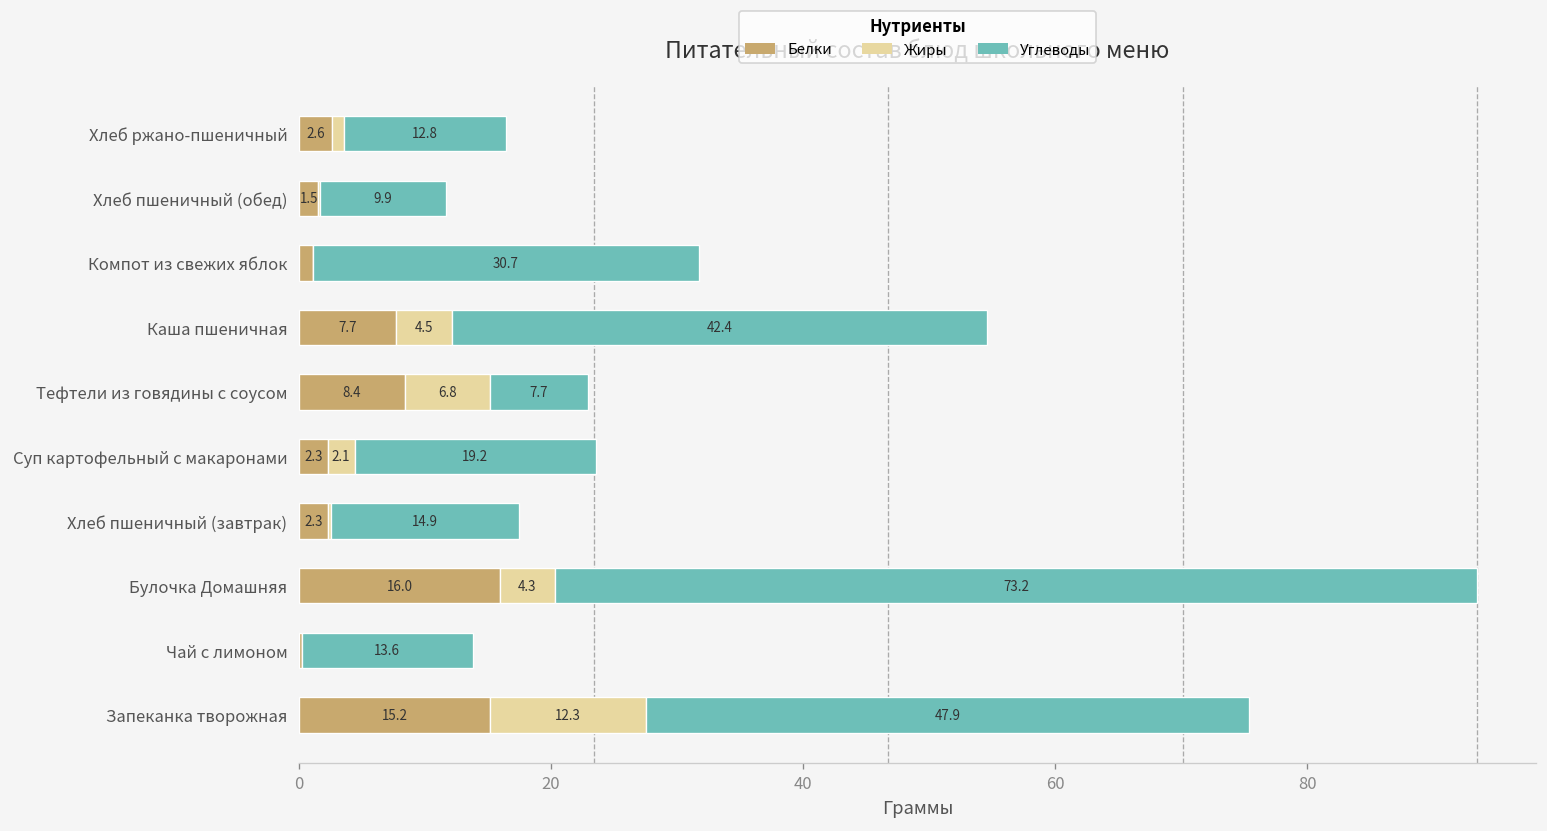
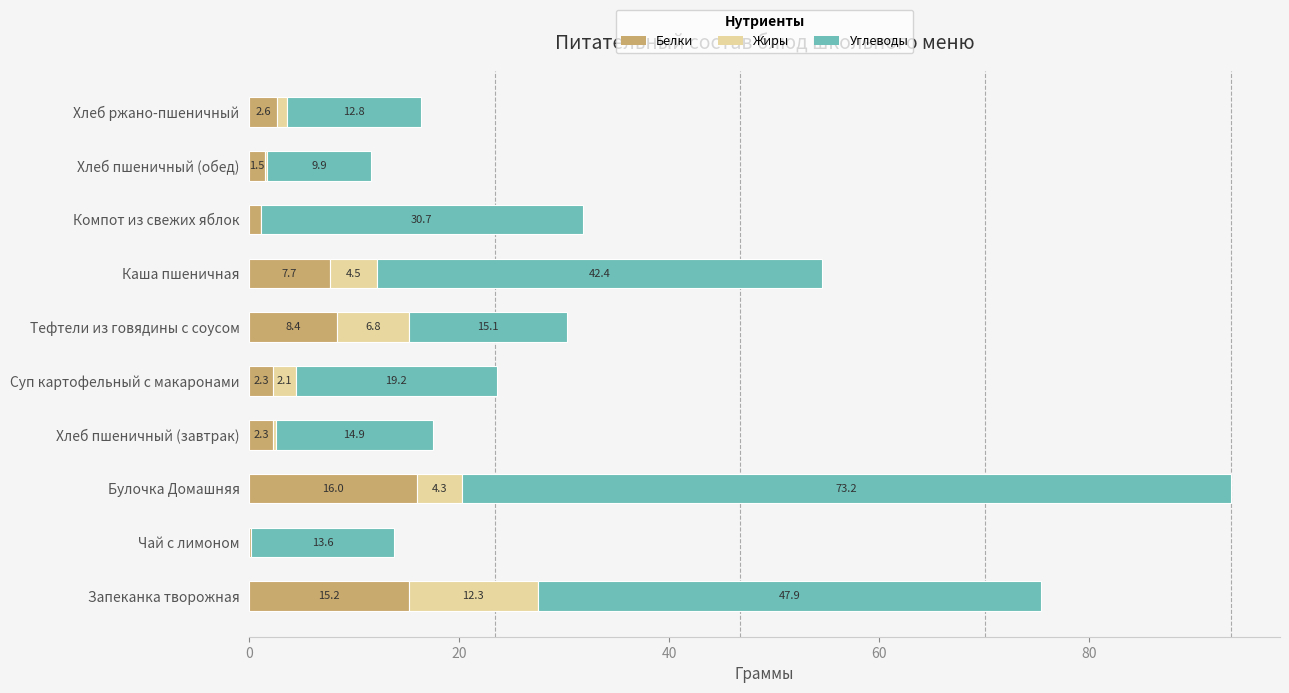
  {
    "Белки": {
      "Хлеб ржано-пшеничный": 2.6,
      "Хлеб пшеничный (обед)": 1.5,
      "Каша пшеничная": 7.7,
      "Тефтели из говядины с соусом": 8.4,
      "Суп картофельный с макаронами": 2.3,
      "Хлеб пшеничный (завтрак)": 2.3,
      "Булочка Домашняя": 16.0,
      "Запеканка творожная": 15.2
    },
    "Жиры": {
      "Каша пшеничная": 4.5,
      "Тефтели из говядины с соусом": 6.8,
      "Суп картофельный с макаронами": 2.1,
      "Булочка Домашняя": 4.3,
      "Запеканка творожная": 12.3
    },
    "Углеводы": {
      "Хлеб ржано-пшеничный": 12.8,
      "Хлеб пшеничный (обед)": 9.9,
      "Компот из свежих яблок": 30.7,
      "Каша пшеничная": 42.4,
-     "Тефтели из говядины с соусом": 7.7,
+     "Тефтели из говядины с соусом": 15.1,
      "Суп картофельный с макаронами": 19.2,
      "Хлеб пшеничный (завтрак)": 14.9,
      "Булочка Домашняя": 73.2,
      "Чай с лимоном": 13.6,
      "Запеканка творожная": 47.9
    }
  }
